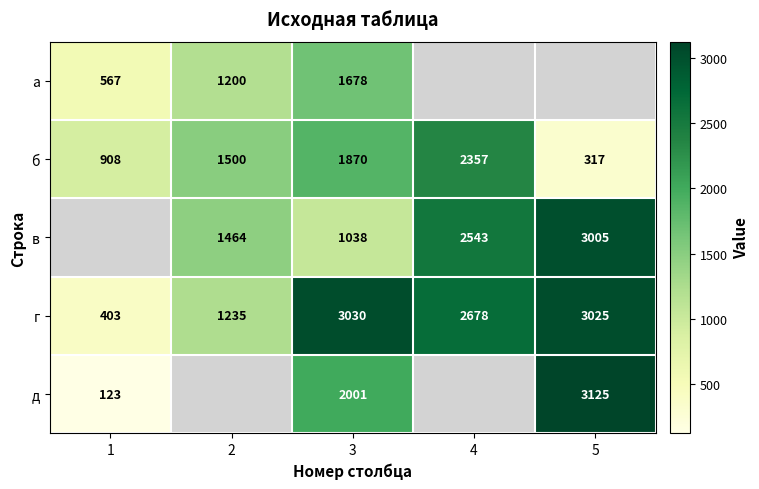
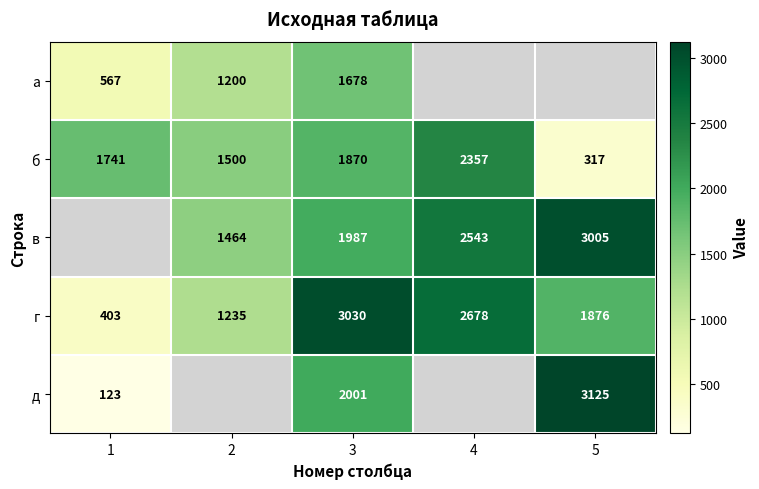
  {
    "а": {
      "1": 567,
      "2": 1200,
      "3": 1678
    },
    "б": {
-     "1": 908,
+     "1": 1741,
      "2": 1500,
      "3": 1870,
      "4": 2357,
      "5": 317
    },
    "в": {
      "2": 1464,
-     "3": 1038,
+     "3": 1987,
      "4": 2543,
      "5": 3005
    },
    "г": {
      "1": 403,
      "2": 1235,
      "3": 3030,
      "4": 2678,
-     "5": 3025
+     "5": 1876
    },
    "д": {
      "1": 123,
      "3": 2001,
      "5": 3125
    }
  }
